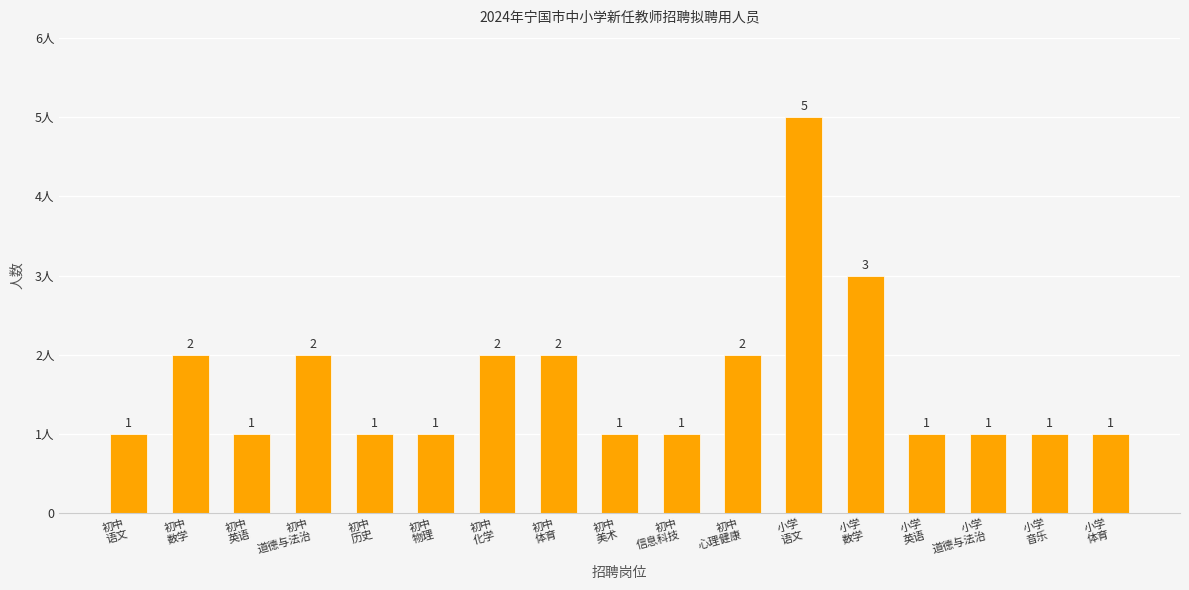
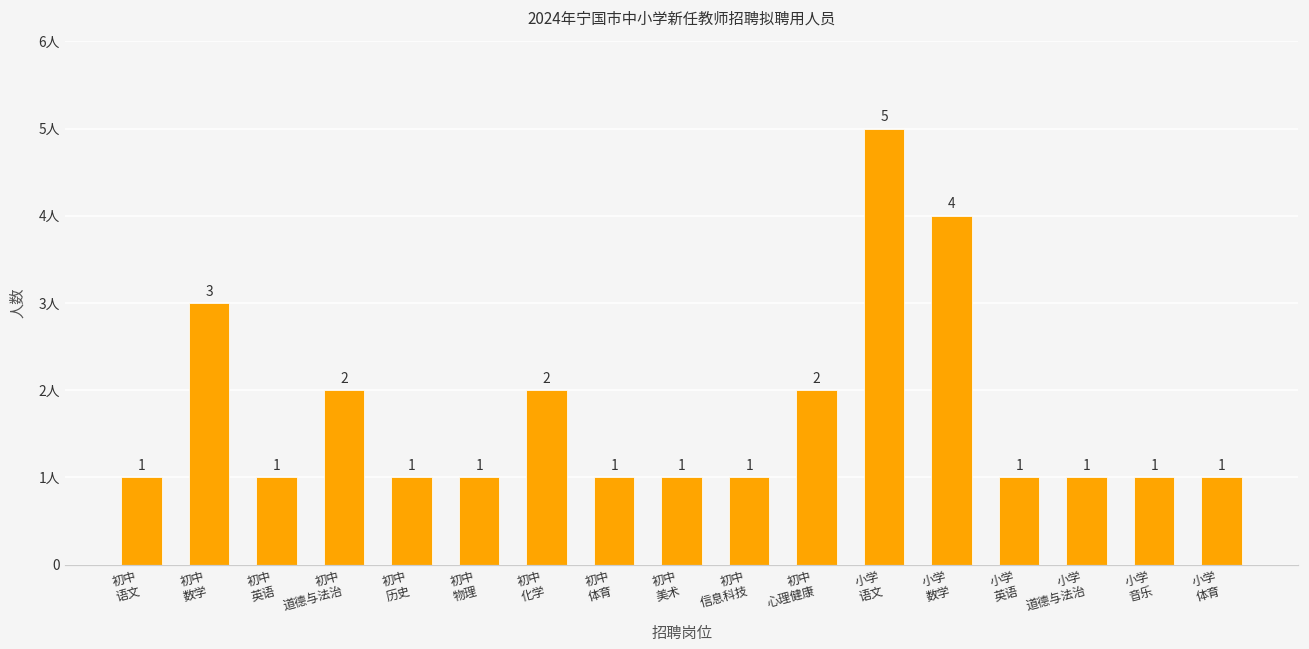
  {
    "初中 语文": 1,
-   "初中 数学": 2,
+   "初中 数学": 3,
    "初中 英语": 1,
    "初中 道德与法治": 2,
    "初中 历史": 1,
    "初中 物理": 1,
    "初中 化学": 2,
-   "初中 体育": 2,
+   "初中 体育": 1,
    "初中 美术": 1,
    "初中 信息科技": 1,
    "初中 心理健康": 2,
    "小学 语文": 5,
-   "小学 数学": 3,
+   "小学 数学": 4,
    "小学 英语": 1,
    "小学 道德与法治": 1,
    "小学 音乐": 1,
    "小学 体育": 1
  }
